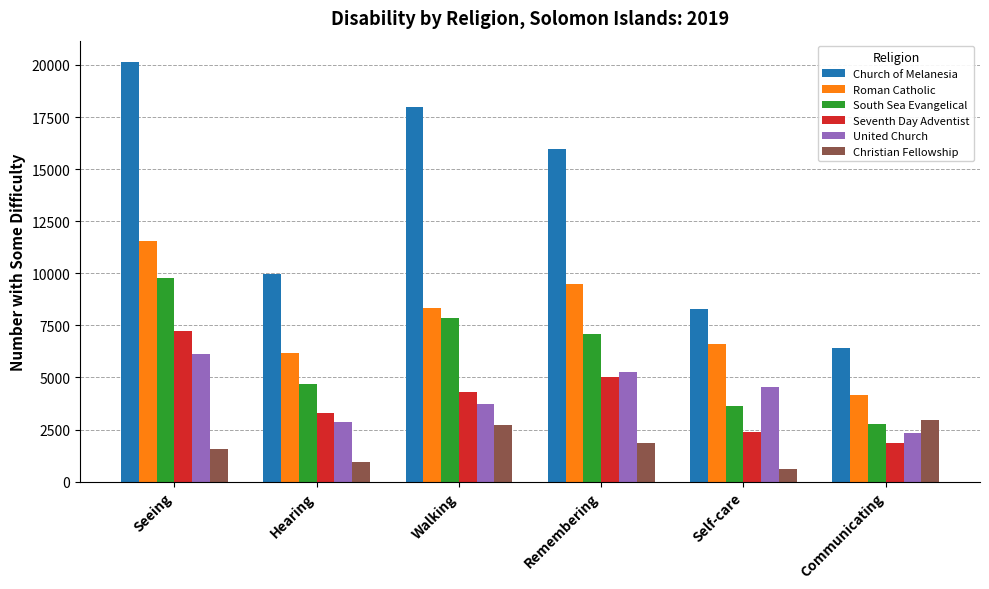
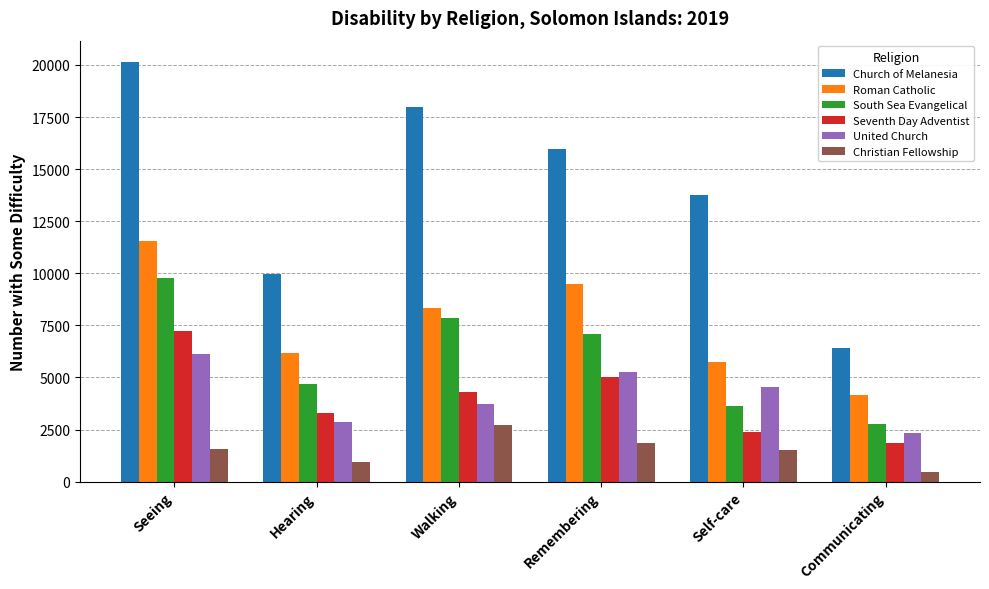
  {
    "Church of Melanesia": {
      "Seeing": 20200,
      "Hearing": 10000,
      "Walking": 18000,
      "Remembering": 16000,
-     "Self-care": 8300,
+     "Self-care": 13800,
      "Communicating": 6400
    },
    "Roman Catholic": {
      "Seeing": 11500,
      "Hearing": 6200,
      "Walking": 8300,
      "Remembering": 9500,
-     "Self-care": 6600,
+     "Self-care": 5700,
      "Communicating": 4200
    },
    "South Sea Evangelical": {
      "Seeing": 9800,
      "Hearing": 4700,
      "Walking": 7800,
      "Remembering": 7100,
      "Self-care": 3600,
      "Communicating": 2800
    },
    "Seventh Day Adventist": {
      "Seeing": 7200,
      "Hearing": 3300,
      "Walking": 4300,
      "Remembering": 5000,
      "Self-care": 2400,
      "Communicating": 1800
    },
    "United Church": {
      "Seeing": 6100,
      "Hearing": 2900,
      "Walking": 3700,
      "Remembering": 5300,
      "Self-care": 4500,
      "Communicating": 2300
    },
    "Christian Fellowship": {
      "Seeing": 1500,
      "Hearing": 1000,
      "Walking": 2700,
      "Remembering": 1800,
-     "Self-care": 600,
-     "Communicating": 2900
+     "Self-care": 1500,
+     "Communicating": 500
    }
  }
